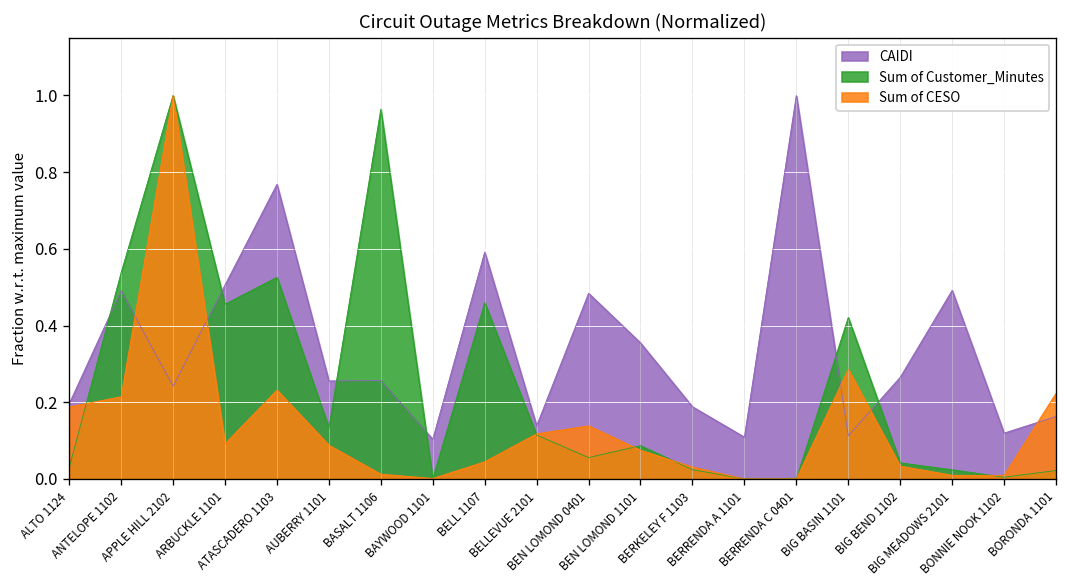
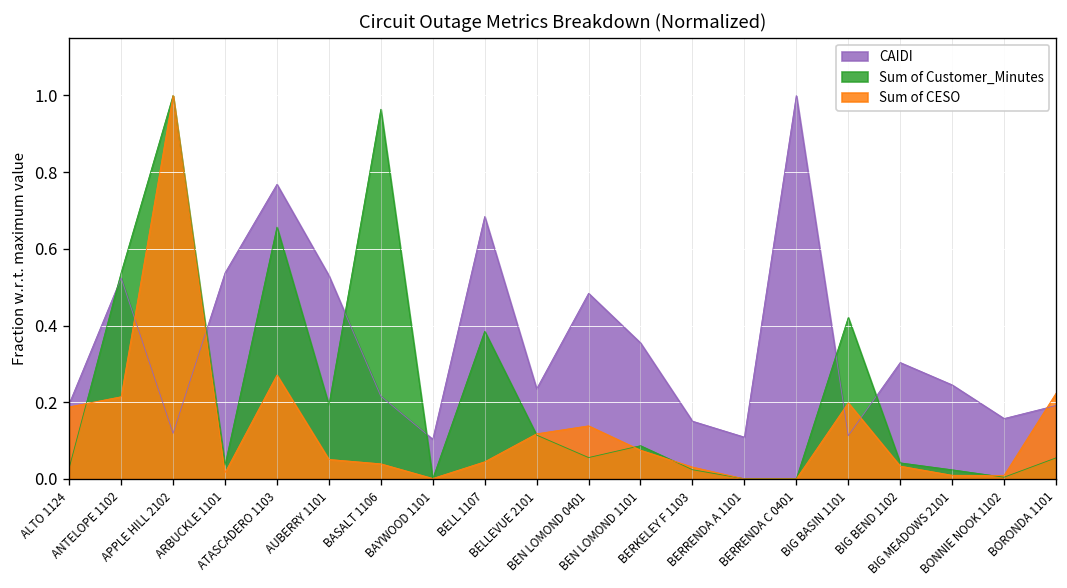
  {
    "CAIDI": {
      "ALTO 1124": 0.20,
-     "ANTELOPE 1102": 0.49,
-     "APPLE HILL 2102": 0.24,
-     "ARBUCKLE 1101": 0.51,
+     "ANTELOPE 1102": 0.52,
+     "APPLE HILL 2102": 0.12,
+     "ARBUCKLE 1101": 0.54,
      "ATASCADERO 1103": 0.77,
-     "AUBERRY 1101": 0.26,
-     "BASALT 1106": 0.26,
+     "AUBERRY 1101": 0.53,
+     "BASALT 1106": 0.22,
      "BAYWOOD 1101": 0.10,
-     "BELL 1107": 0.59,
-     "BELLEVUE 2101": 0.14,
+     "BELL 1107": 0.68,
+     "BELLEVUE 2101": 0.23,
      "BEN LOMOND 0401": 0.48,
      "BEN LOMOND 1101": 0.35,
-     "BERKELEY F 1103": 0.19,
+     "BERKELEY F 1103": 0.15,
      "BERRENDA A 1101": 0.11,
      "BERRENDA C 0401": 1.00,
      "BIG BASIN 1101": 0.11,
-     "BIG BEND 1102": 0.27,
-     "BIG MEADOWS 2101": 0.49,
-     "BONNIE NOOK 1102": 0.12,
-     "BORONDA 1101": 0.16
+     "BIG BEND 1102": 0.30,
+     "BIG MEADOWS 2101": 0.25,
+     "BONNIE NOOK 1102": 0.16,
+     "BORONDA 1101": 0.19
    },
    "Sum of Customer_Minutes": {
      "ALTO 1124": 0.03,
      "ANTELOPE 1102": 0.54,
-     "ARBUCKLE 1101": 0.46,
-     "ATASCADERO 1103": 0.53,
-     "AUBERRY 1101": 0.13,
+     "ARBUCKLE 1101": 0.04,
+     "ATASCADERO 1103": 0.66,
+     "AUBERRY 1101": 0.19,
      "BASALT 1106": 0.96,
-     "BELL 1107": 0.46,
+     "BELL 1107": 0.39,
      "BEN LOMOND 0401": 0.06,
      "BEN LOMOND 1101": 0.09,
      "BIG BASIN 1101": 0.42,
      "BIG BEND 1102": 0.04,
      "BIG MEADOWS 2101": 0.02,
-     "BORONDA 1101": 0.02
+     "BORONDA 1101": 0.05
    },
    "Sum of CESO": {
      "ALTO 1124": 0.19,
      "ANTELOPE 1102": 0.21,
-     "ARBUCKLE 1101": 0.09,
-     "ATASCADERO 1103": 0.23,
-     "AUBERRY 1101": 0.09,
-     "BASALT 1106": 0.01,
+     "ARBUCKLE 1101": 0.02,
+     "ATASCADERO 1103": 0.27,
+     "AUBERRY 1101": 0.05,
+     "BASALT 1106": 0.04,
      "BELL 1107": 0.04,
      "BEN LOMOND 0401": 0.14,
      "BEN LOMOND 1101": 0.07,
-     "BIG BASIN 1101": 0.29,
+     "BIG BASIN 1101": 0.20,
      "BIG BEND 1102": 0.03,
      "BIG MEADOWS 2101": 0.01,
      "BORONDA 1101": 0.22
    }
  }
